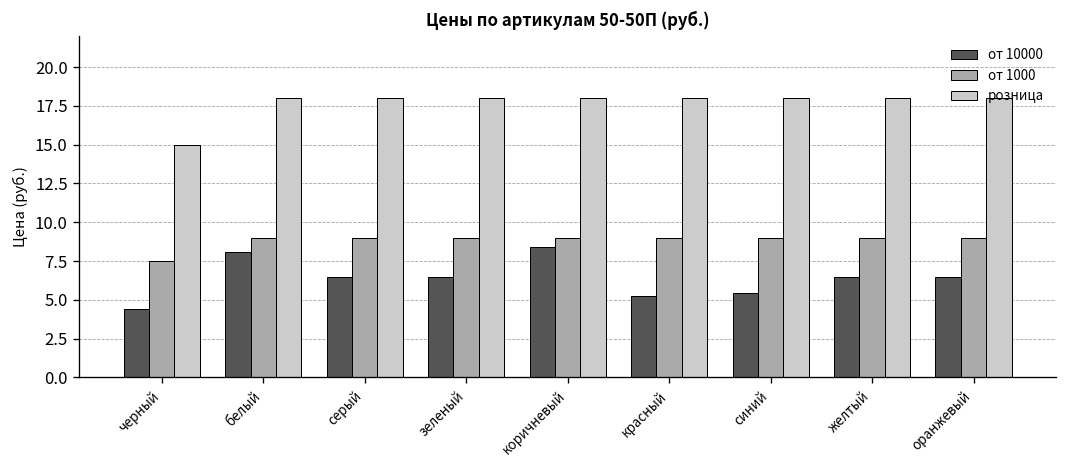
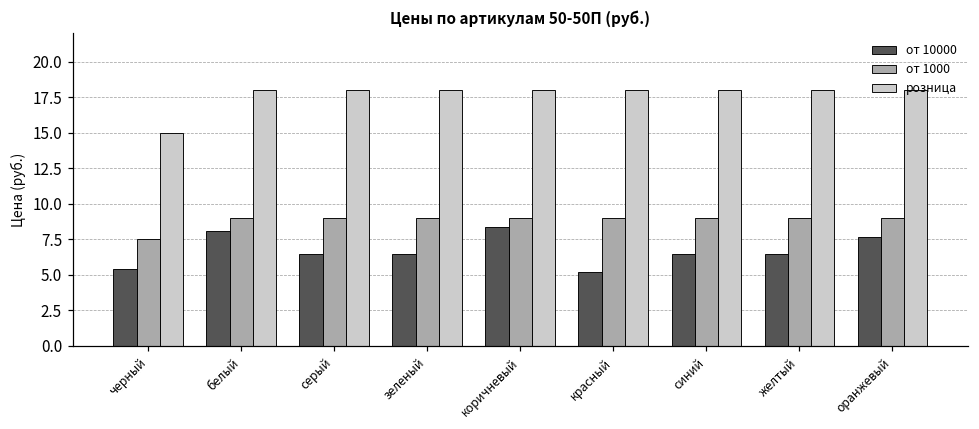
  {
    "от 10000": {
-     "черный": 4.4,
+     "черный": 5.4,
      "белый": 8.1,
      "серый": 6.5,
      "зеленый": 6.5,
      "коричневый": 8.4,
      "красный": 5.2,
-     "синий": 5.4,
+     "синий": 6.5,
      "желтый": 6.5,
-     "оранжевый": 6.5
+     "оранжевый": 7.7
    }
  }
